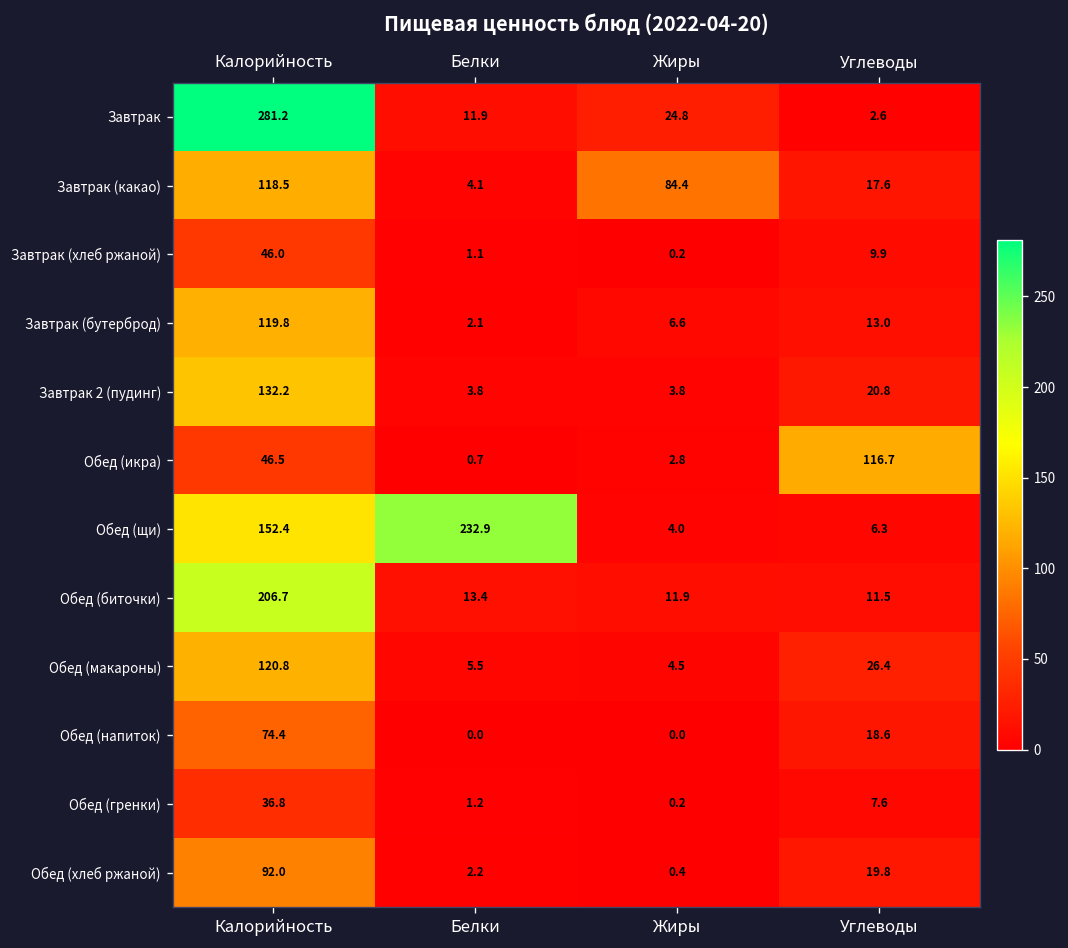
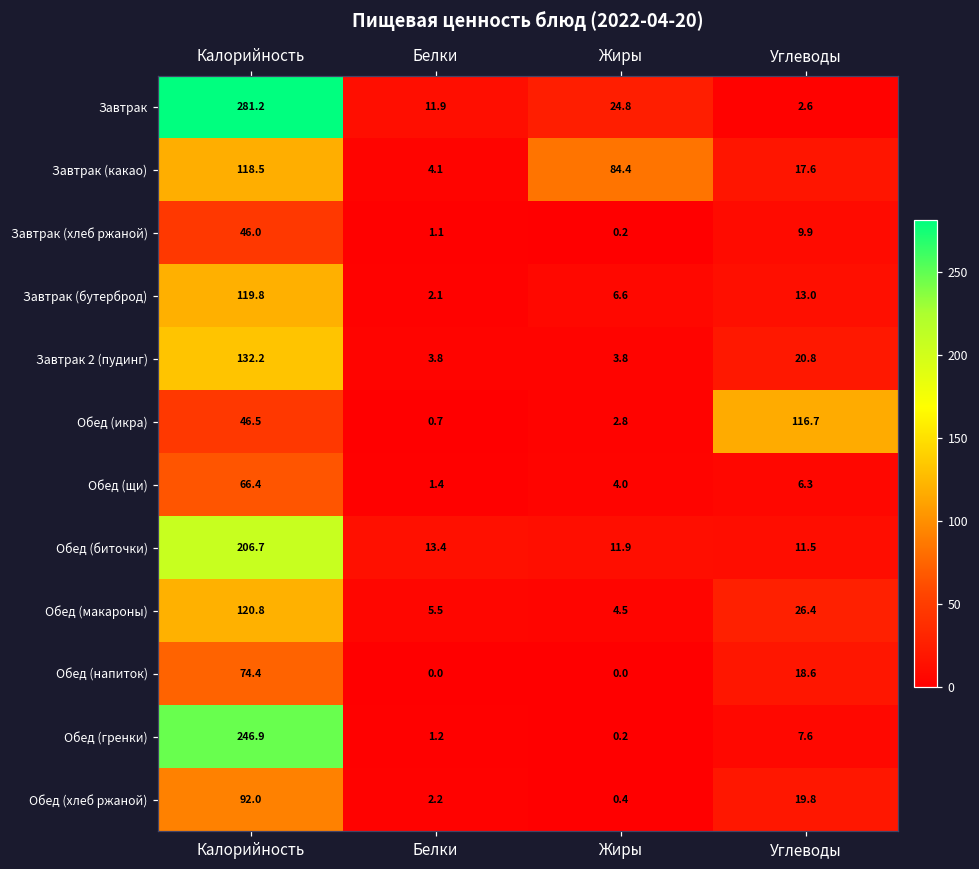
  {
    "Завтрак": {
      "Калорийность": 281.2,
      "Белки": 11.9,
      "Жиры": 24.8,
      "Углеводы": 2.6
    },
    "Завтрак (какао)": {
      "Калорийность": 118.5,
      "Белки": 4.1,
      "Жиры": 84.4,
      "Углеводы": 17.6
    },
    "Завтрак (хлеб ржаной)": {
      "Калорийность": 46.0,
      "Белки": 1.1,
      "Жиры": 0.2,
      "Углеводы": 9.9
    },
    "Завтрак (бутерброд)": {
      "Калорийность": 119.8,
      "Белки": 2.1,
      "Жиры": 6.6,
      "Углеводы": 13.0
    },
    "Завтрак 2 (пудинг)": {
      "Калорийность": 132.2,
      "Белки": 3.8,
      "Жиры": 3.8,
      "Углеводы": 20.8
    },
    "Обед (икра)": {
      "Калорийность": 46.5,
      "Белки": 0.7,
      "Жиры": 2.8,
      "Углеводы": 116.7
    },
    "Обед (щи)": {
-     "Калорийность": 152.4,
-     "Белки": 232.9,
+     "Калорийность": 66.4,
+     "Белки": 1.4,
      "Жиры": 4.0,
      "Углеводы": 6.3
    },
    "Обед (биточки)": {
      "Калорийность": 206.7,
      "Белки": 13.4,
      "Жиры": 11.9,
      "Углеводы": 11.5
    },
    "Обед (макароны)": {
      "Калорийность": 120.8,
      "Белки": 5.5,
      "Жиры": 4.5,
      "Углеводы": 26.4
    },
    "Обед (напиток)": {
      "Калорийность": 74.4,
      "Белки": 0.0,
      "Жиры": 0.0,
      "Углеводы": 18.6
    },
    "Обед (гренки)": {
-     "Калорийность": 36.8,
+     "Калорийность": 246.9,
      "Белки": 1.2,
      "Жиры": 0.2,
      "Углеводы": 7.6
    },
    "Обед (хлеб ржаной)": {
      "Калорийность": 92.0,
      "Белки": 2.2,
      "Жиры": 0.4,
      "Углеводы": 19.8
    }
  }
